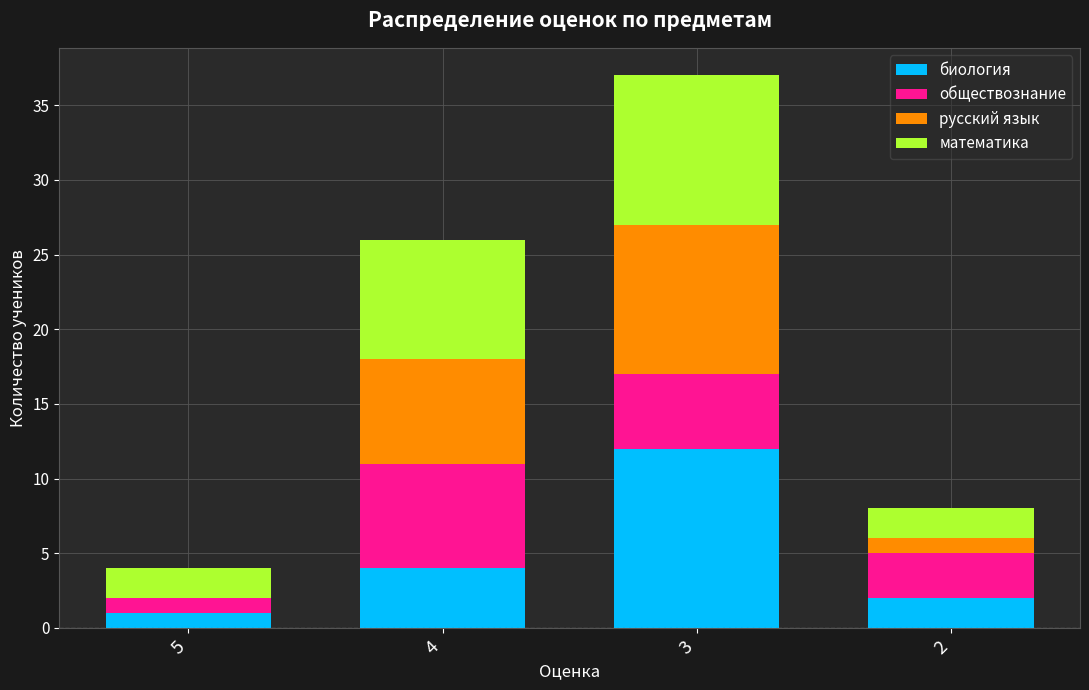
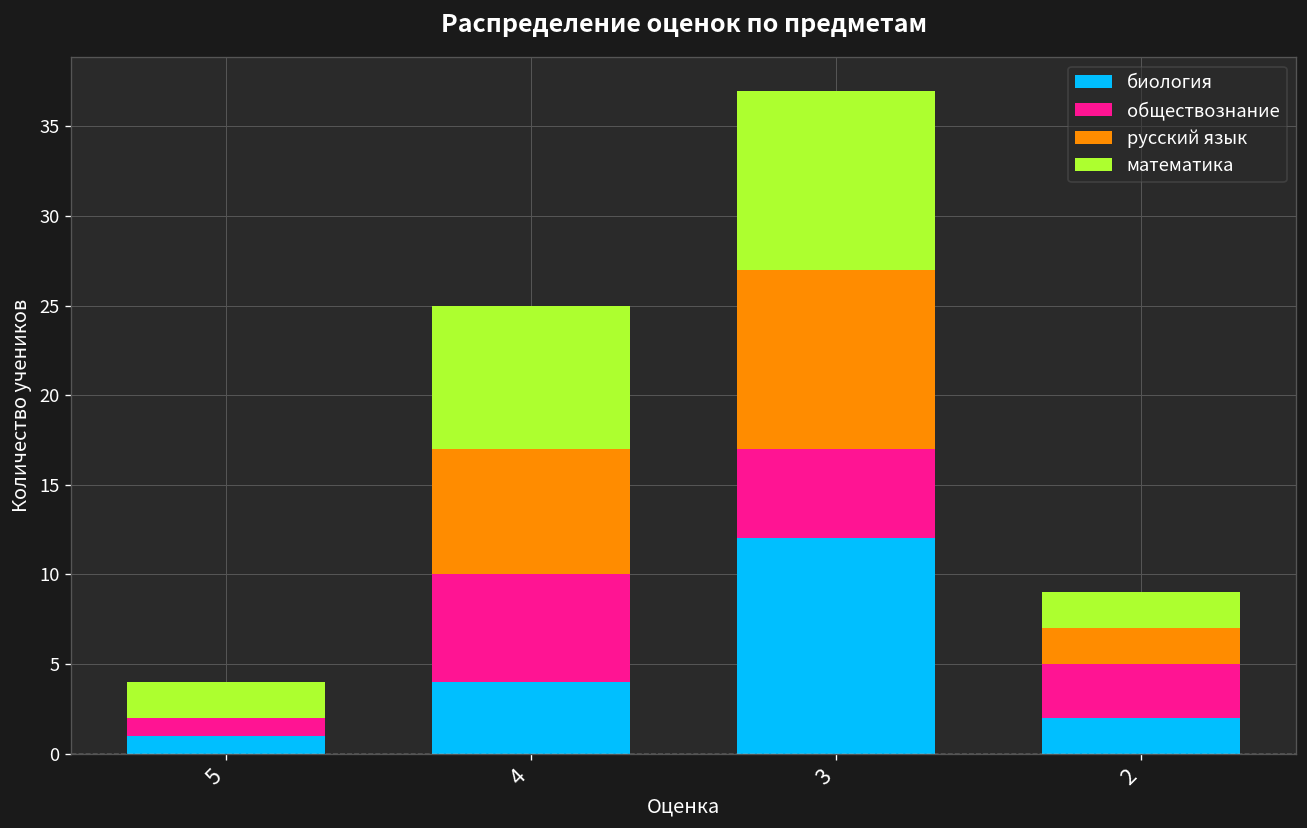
  {
    "обществознание": {
      "5": 1,
-     "4": 7,
+     "4": 6,
      "3": 5,
      "2": 3
    },
    "русский язык": {
      "5": 0,
      "4": 7,
      "3": 10,
-     "2": 1
+     "2": 2
    },
    "математика": {
      "5": 2,
      "4": 8,
      "3": 10,
      "2": 2
    }
  }
